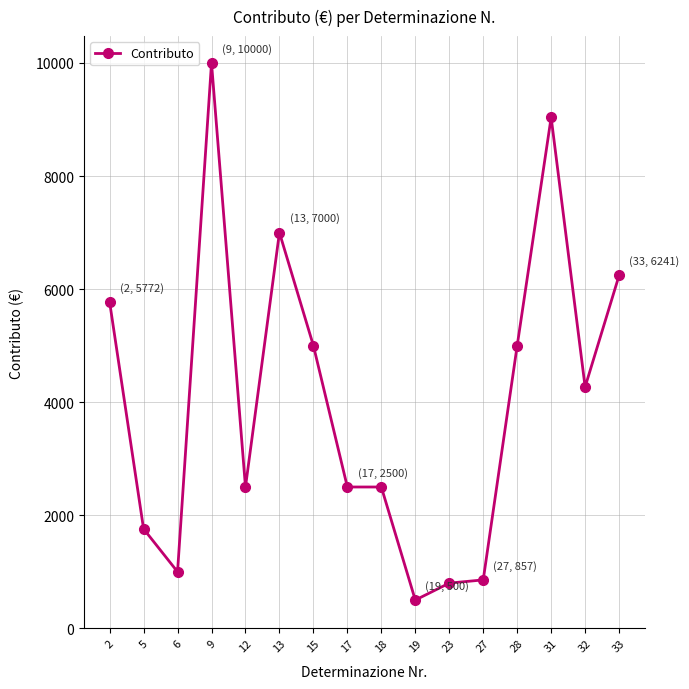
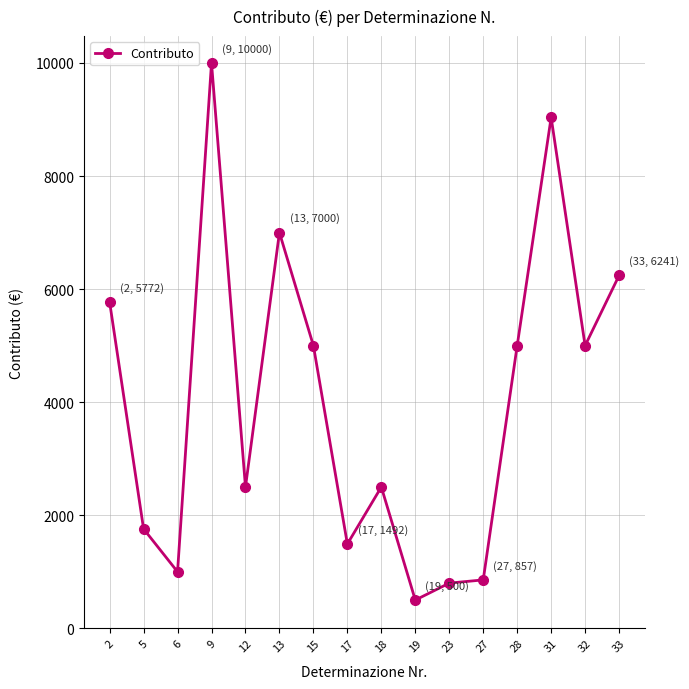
  {
    "2": 5772,
    "9": 10000,
    "13": 7000,
-   "17": 2500,
+   "17": 1492,
    "18": 2500,
    "27": 857,
-   "32": 4300,
+   "32": 5000,
    "33": 6241
  }
